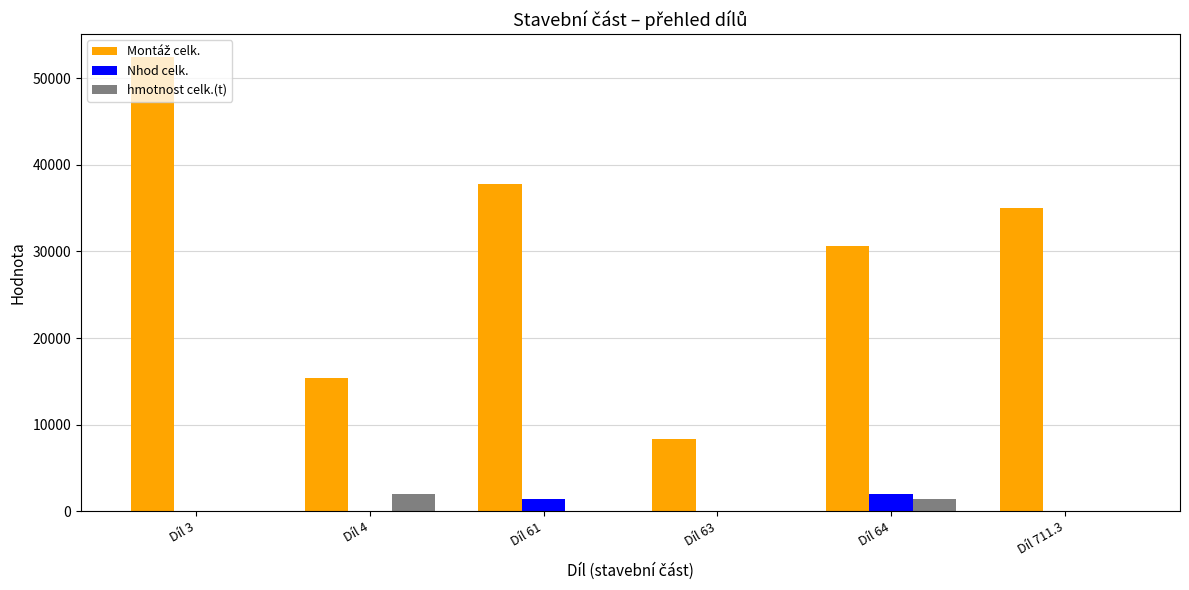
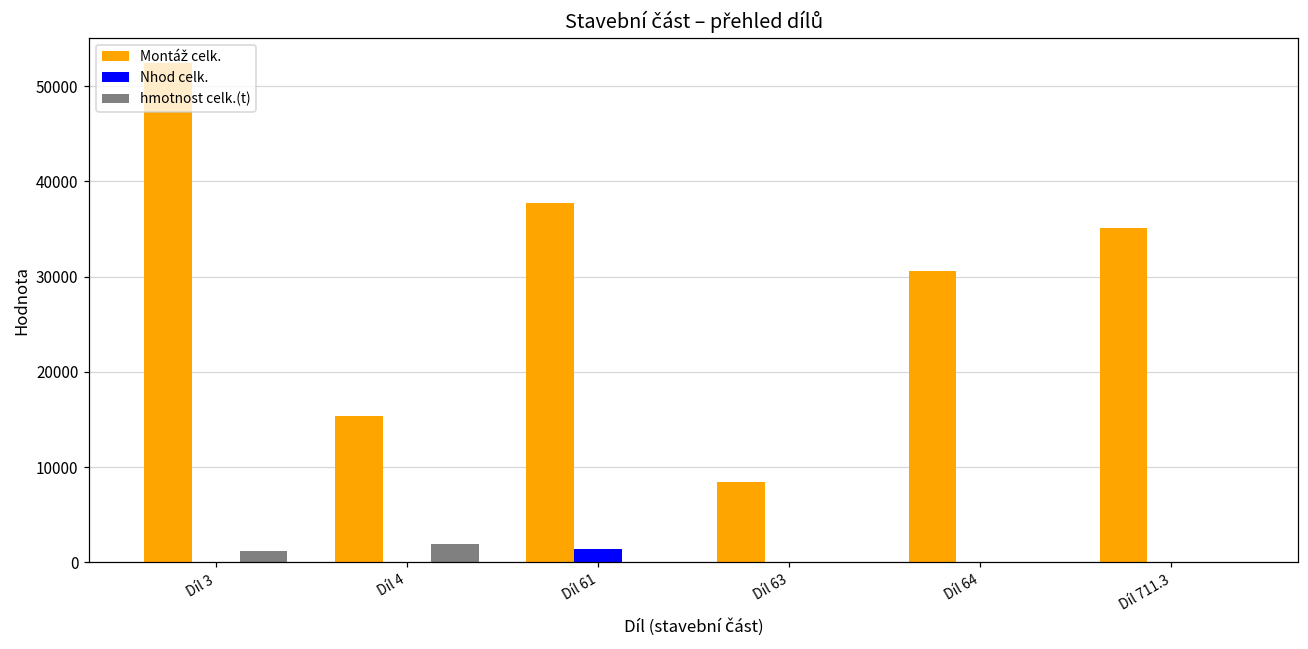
  {
    "Montáž celk.": {
      "Díl 4": 15000,
      "Díl 61": 38000,
      "Díl 63": 8000,
      "Díl 64": 31000,
      "Díl 711.3": 35000
    },
    "Nhod celk.": {
      "Díl 61": 1000,
-     "Díl 64": 2000
+     "Díl 64": 0
    },
    "hmotnost celk.(t)": {
-     "Díl 3": 0,
+     "Díl 3": 1000,
      "Díl 4": 2000,
-     "Díl 64": 1000
+     "Díl 64": 0
    }
  }
